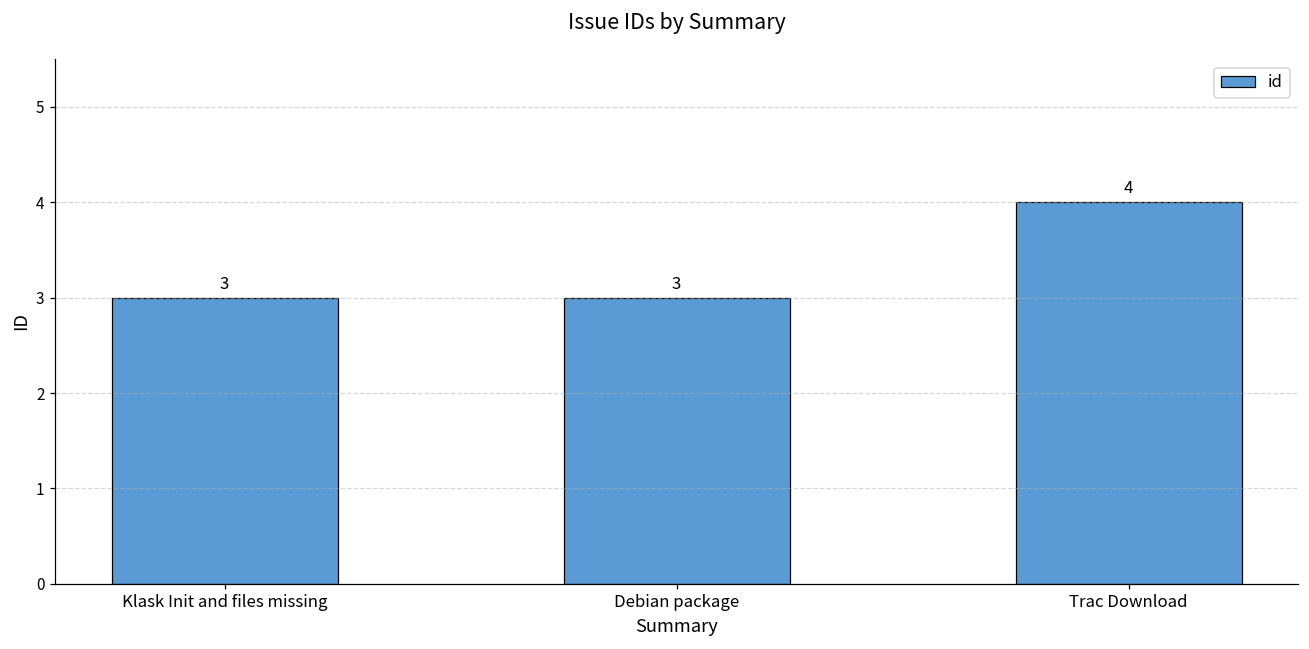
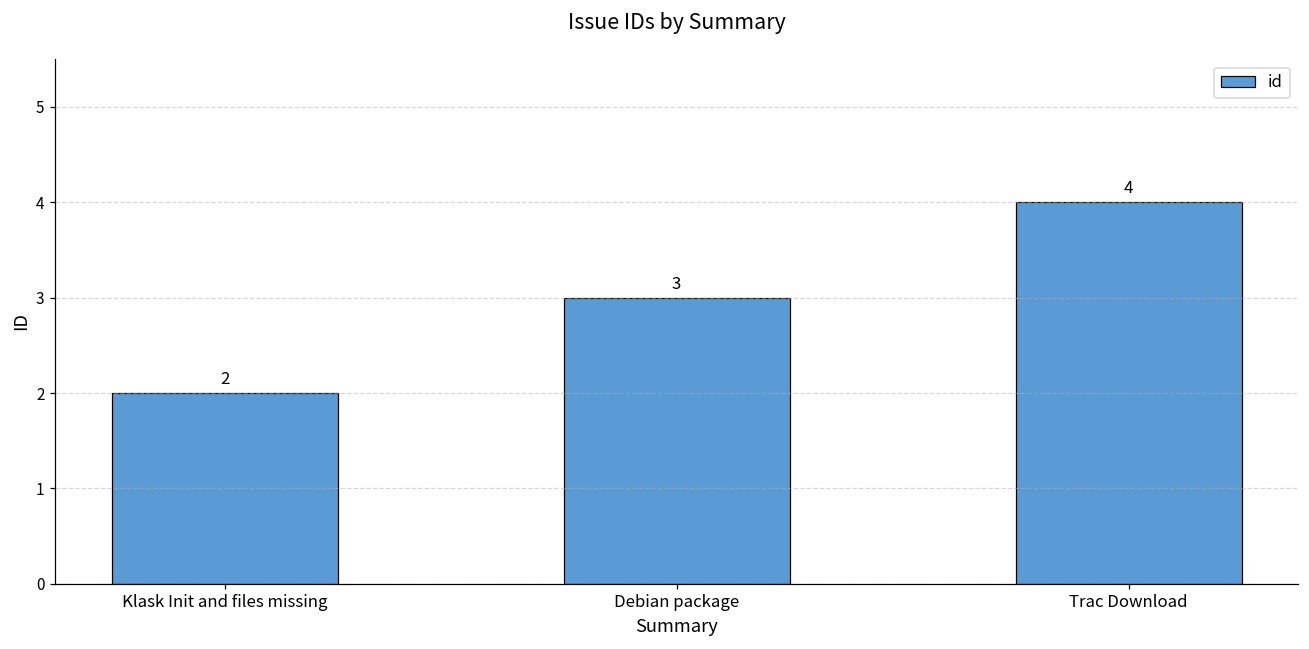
  {
-   "Klask Init and files missing": 3,
+   "Klask Init and files missing": 2,
    "Debian package": 3,
    "Trac Download": 4
  }
